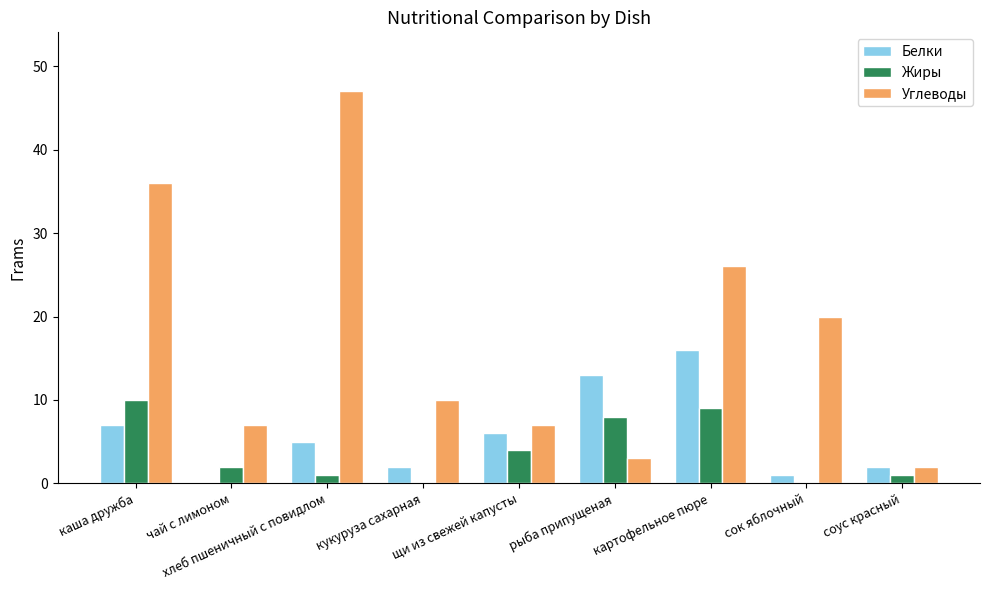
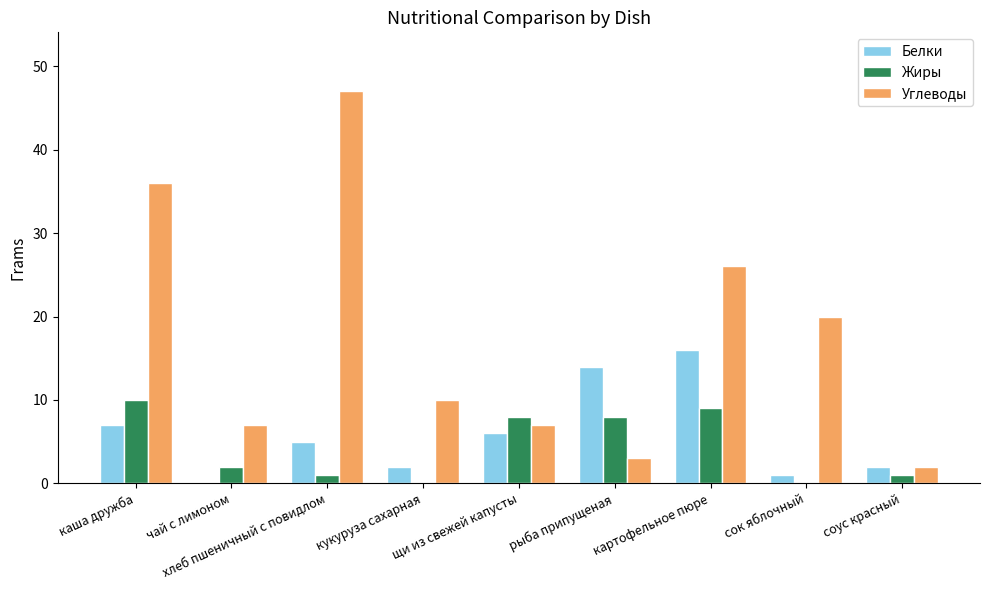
  {
    "Белки": {
      "каша дружба": 7,
      "чай с лимоном": 0,
      "хлеб пшеничный с повидлом": 5,
      "кукуруза сахарная": 2,
      "щи из свежей капусты": 6,
-     "рыба припущеная": 13,
+     "рыба припущеная": 14,
      "картофельное пюре": 16,
      "сок яблочный": 1,
      "соус красный": 2
    },
    "Жиры": {
      "каша дружба": 10,
      "чай с лимоном": 2,
      "хлеб пшеничный с повидлом": 1,
      "кукуруза сахарная": 0,
-     "щи из свежей капусты": 4,
+     "щи из свежей капусты": 8,
      "рыба припущеная": 8,
      "картофельное пюре": 9,
      "сок яблочный": 0,
      "соус красный": 1
    },
    "Углеводы": {
      "каша дружба": 36,
      "чай с лимоном": 7,
      "хлеб пшеничный с повидлом": 47,
      "кукуруза сахарная": 10,
      "щи из свежей капусты": 7,
      "рыба припущеная": 3,
      "картофельное пюре": 26,
      "сок яблочный": 20,
      "соус красный": 2
    }
  }
